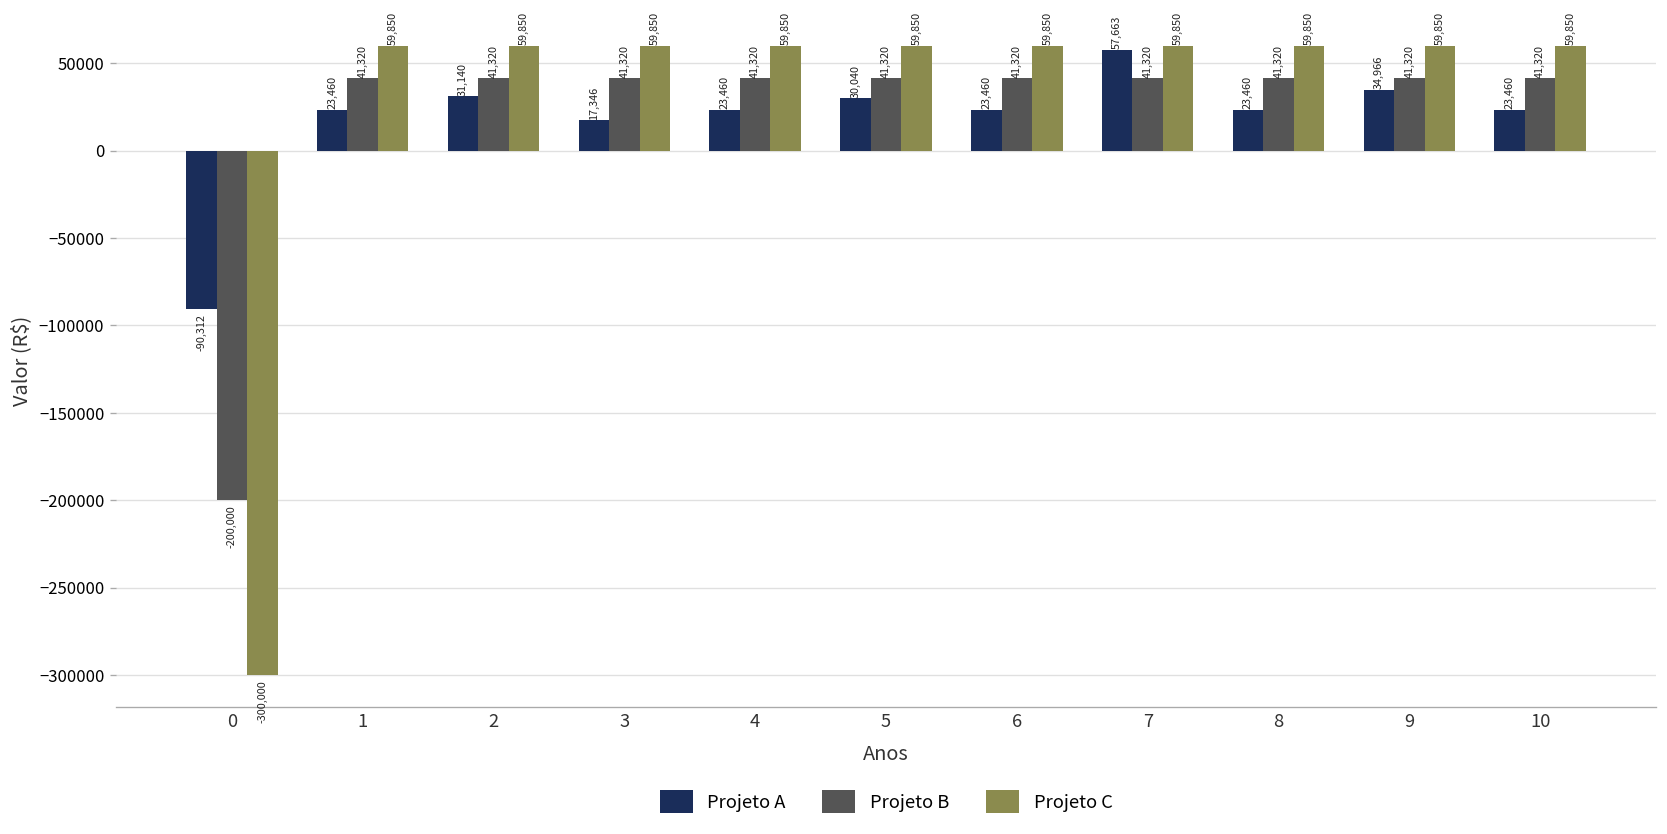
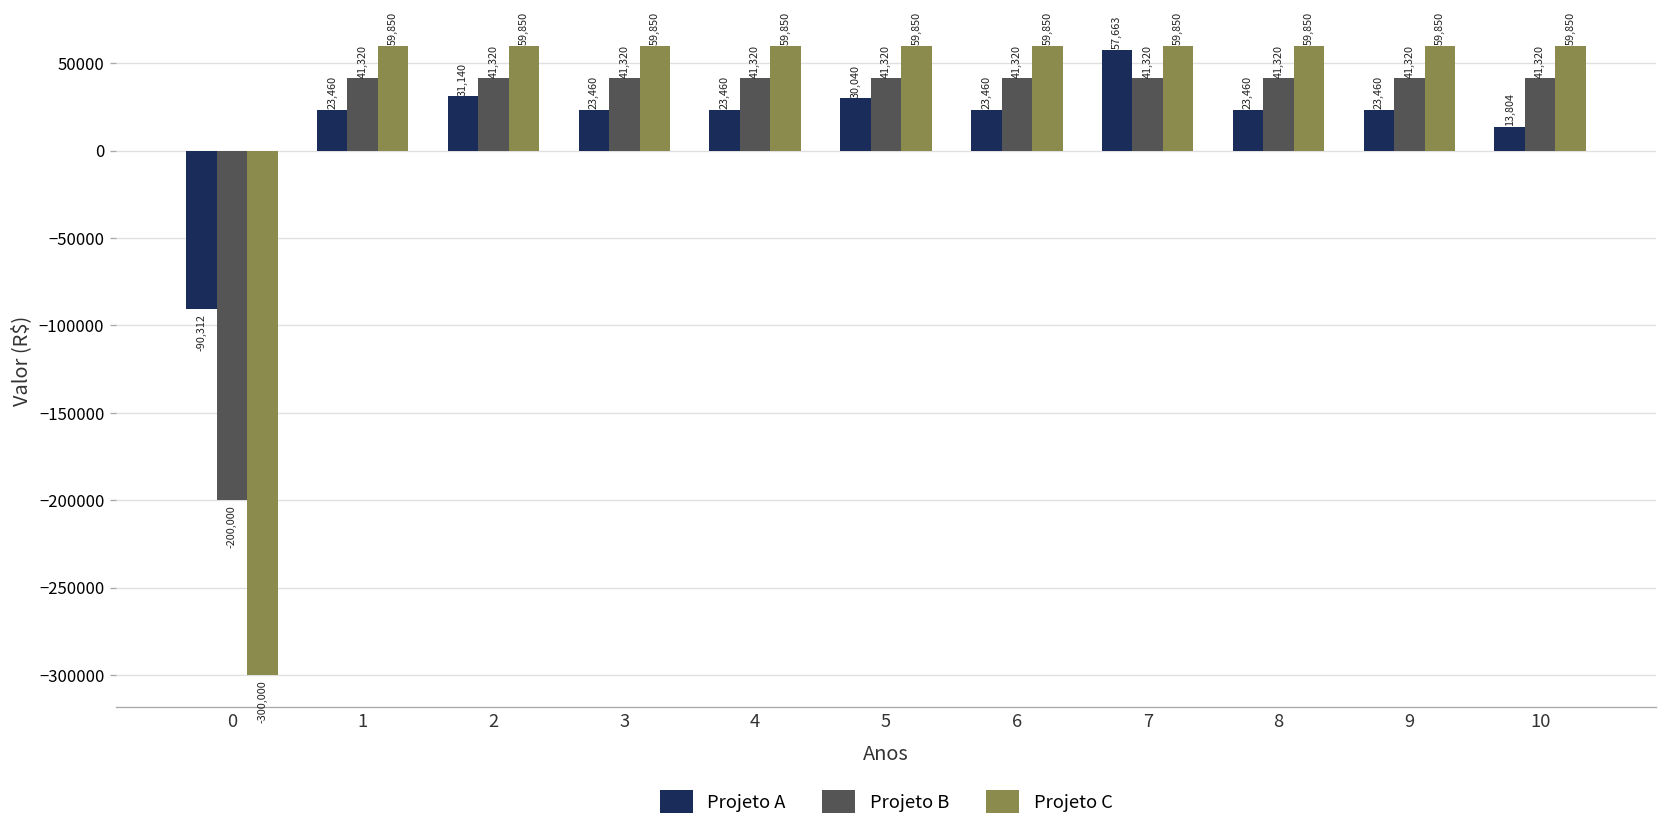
  {
    "Projeto A": {
      "0": "-90,312",
      "1": "23,460",
      "2": "31,140",
-     "3": "17,346",
+     "3": "23,460",
      "4": "23,460",
      "5": "30,040",
      "6": "23,460",
      "7": "57,663",
      "8": "23,460",
-     "9": "34,966",
-     "10": "23,460"
+     "9": "23,460",
+     "10": "13,804"
    },
    "Projeto B": {
      "0": "-200,000",
      "1": "41,320",
      "2": "41,320",
      "3": "41,320",
      "4": "41,320",
      "5": "41,320",
      "6": "41,320",
      "7": "41,320",
      "8": "41,320",
      "9": "41,320",
      "10": "41,320"
    },
    "Projeto C": {
      "0": "-300,000",
      "1": "59,850",
      "2": "59,850",
      "3": "59,850",
      "4": "59,850",
      "5": "59,850",
      "6": "59,850",
      "7": "59,850",
      "8": "59,850",
      "9": "59,850",
      "10": "59,850"
    }
  }
